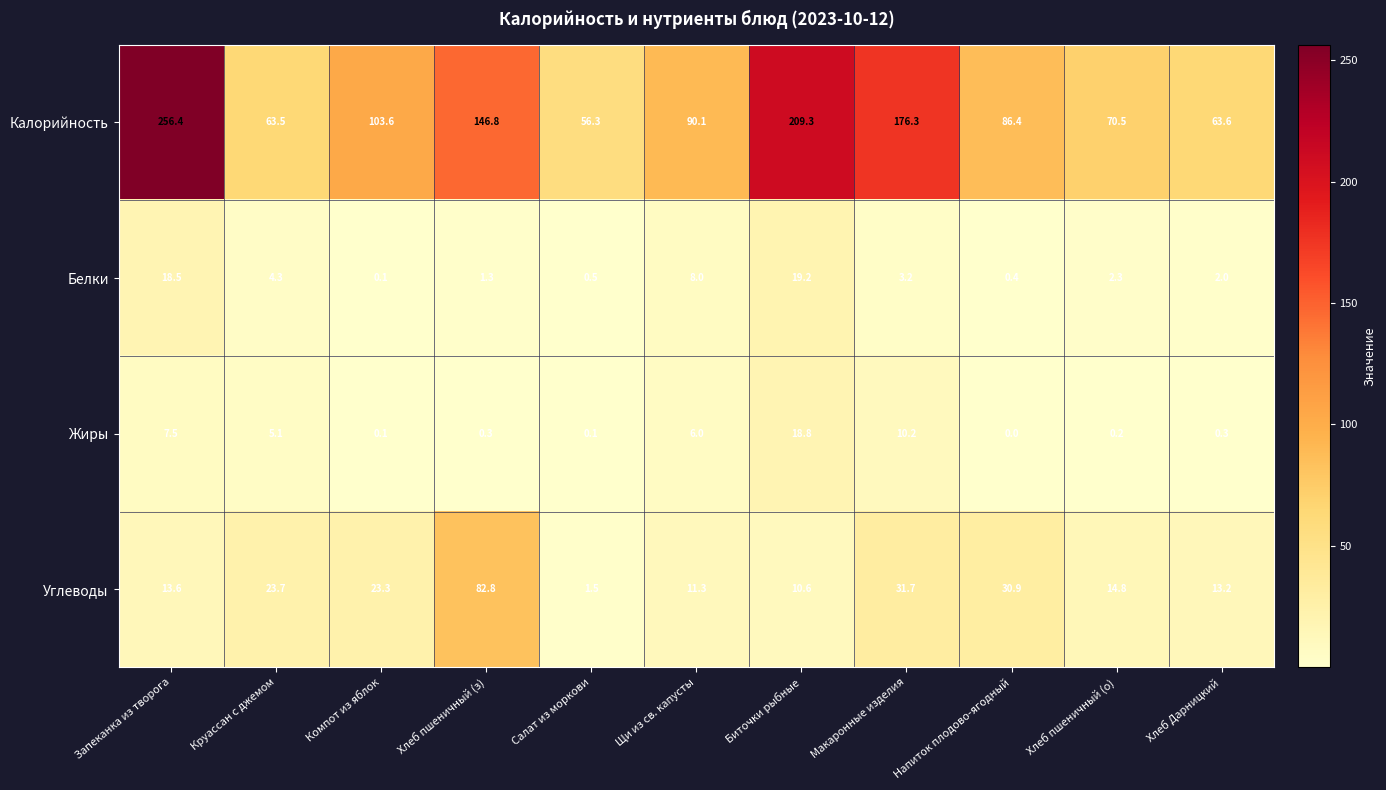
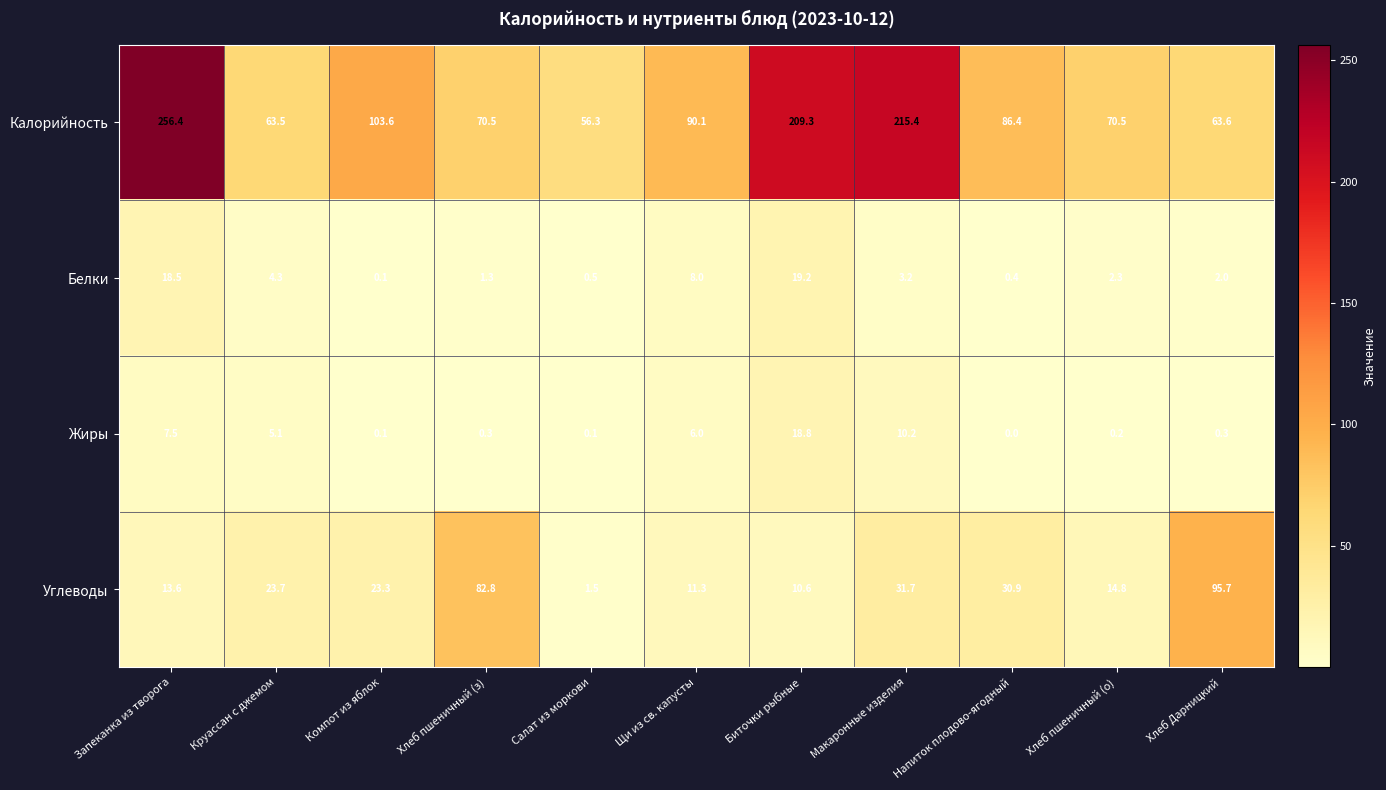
  {
    "Калорийность": {
      "Запеканка из творога": 256.4,
      "Круассан с джемом": 63.5,
      "Компот из яблок": 103.6,
-     "Хлеб пшеничный (з)": 146.8,
+     "Хлеб пшеничный (з)": 70.5,
      "Салат из моркови": 56.3,
      "Щи из св. капусты": 90.1,
      "Биточки рыбные": 209.3,
-     "Макаронные изделия": 176.3,
+     "Макаронные изделия": 215.4,
      "Напиток плодово-ягодный": 86.4,
      "Хлеб пшеничный (о)": 70.5,
      "Хлеб Дарницкий": 63.6
    },
    "Белки": {
      "Запеканка из творога": 18.5,
      "Круассан с джемом": 4.3,
      "Компот из яблок": 0.1,
      "Хлеб пшеничный (з)": 1.3,
      "Салат из моркови": 0.5,
      "Щи из св. капусты": 8.0,
      "Биточки рыбные": 19.2,
      "Макаронные изделия": 3.2,
      "Напиток плодово-ягодный": 0.4,
      "Хлеб пшеничный (о)": 2.3,
      "Хлеб Дарницкий": 2.0
    },
    "Жиры": {
      "Запеканка из творога": 7.5,
      "Круассан с джемом": 5.1,
      "Компот из яблок": 0.1,
      "Хлеб пшеничный (з)": 0.3,
      "Салат из моркови": 0.1,
      "Щи из св. капусты": 6.0,
      "Биточки рыбные": 18.8,
      "Макаронные изделия": 10.2,
      "Напиток плодово-ягодный": 0.0,
      "Хлеб пшеничный (о)": 0.2,
      "Хлеб Дарницкий": 0.3
    },
    "Углеводы": {
      "Запеканка из творога": 13.6,
      "Круассан с джемом": 23.7,
      "Компот из яблок": 23.3,
      "Хлеб пшеничный (з)": 82.8,
      "Салат из моркови": 1.5,
      "Щи из св. капусты": 11.3,
      "Биточки рыбные": 10.6,
      "Макаронные изделия": 31.7,
      "Напиток плодово-ягодный": 30.9,
      "Хлеб пшеничный (о)": 14.8,
-     "Хлеб Дарницкий": 13.2
+     "Хлеб Дарницкий": 95.7
    }
  }
